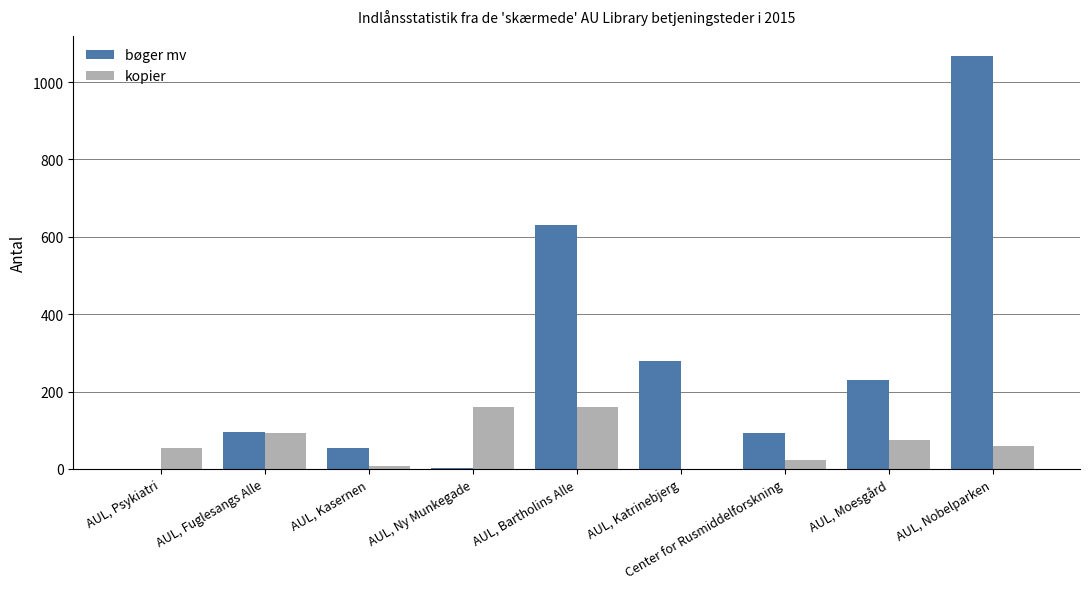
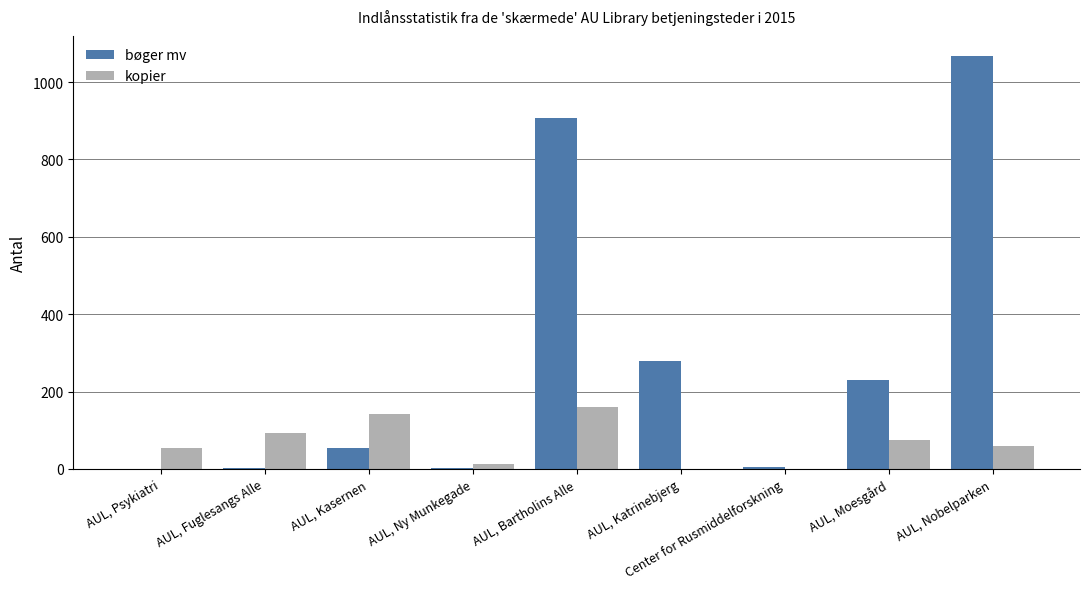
  {
    "bøger mv": {
      "AUL, Psykiatri": 0,
-     "AUL, Fuglesangs Alle": 100,
+     "AUL, Fuglesangs Alle": 0,
      "AUL, Kasernen": 60,
-     "AUL, Bartholins Alle": 630,
+     "AUL, Bartholins Alle": 910,
      "AUL, Katrinebjerg": 280,
-     "Center for Rusmiddelforskning": 90,
+     "Center for Rusmiddelforskning": 10,
      "AUL, Moesgård": 230,
      "AUL, Nobelparken": 1070
    },
    "kopier": {
      "AUL, Psykiatri": 50,
      "AUL, Fuglesangs Alle": 90,
-     "AUL, Kasernen": 10,
-     "AUL, Ny Munkegade": 160,
+     "AUL, Kasernen": 140,
+     "AUL, Ny Munkegade": 10,
      "AUL, Bartholins Alle": 160,
      "AUL, Katrinebjerg": 0,
-     "Center for Rusmiddelforskning": 20,
+     "Center for Rusmiddelforskning": 0,
      "AUL, Moesgård": 80,
      "AUL, Nobelparken": 60
    }
  }
